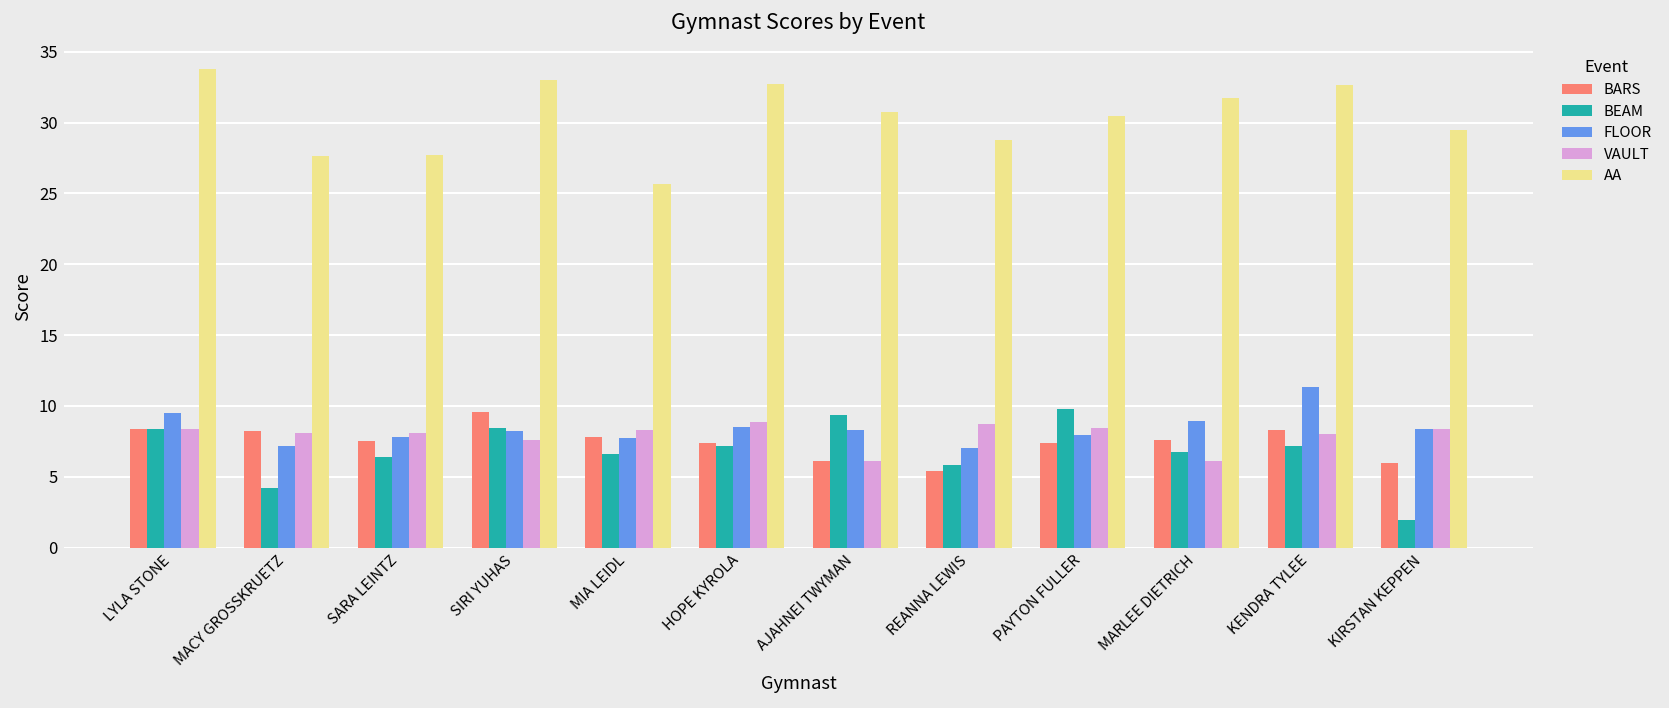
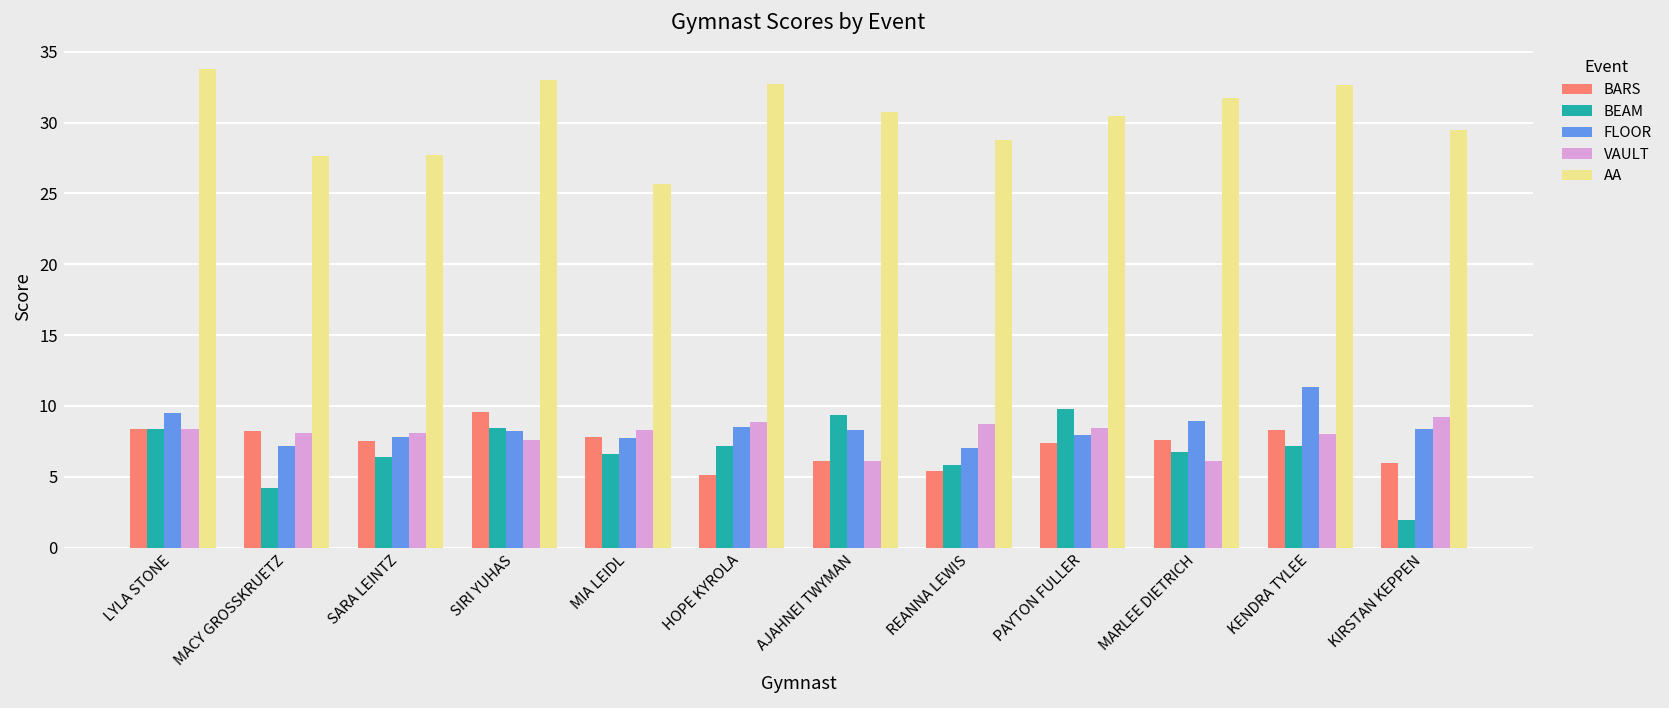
  {
    "BARS": {
      "LYLA STONE": 8.4,
      "MACY GROSSKRUETZ": 8.2,
      "SARA LEINTZ": 7.5,
      "SIRI YUHAS": 9.6,
      "MIA LEIDL": 7.8,
-     "HOPE KYROLA": 7.4,
+     "HOPE KYROLA": 5.1,
      "AJAHNEI TWYMAN": 6.1,
      "REANNA LEWIS": 5.4,
      "PAYTON FULLER": 7.4,
      "MARLEE DIETRICH": 7.6,
      "KENDRA TYLEE": 8.3,
      "KIRSTAN KEPPEN": 6.0
    },
    "BEAM": {
      "LYLA STONE": 8.4,
      "MACY GROSSKRUETZ": 4.2,
      "SARA LEINTZ": 6.4,
      "SIRI YUHAS": 8.5,
      "MIA LEIDL": 6.6,
      "HOPE KYROLA": 7.2,
      "AJAHNEI TWYMAN": 9.3,
      "REANNA LEWIS": 5.8,
      "PAYTON FULLER": 9.8,
      "MARLEE DIETRICH": 6.8,
      "KENDRA TYLEE": 7.2,
      "KIRSTAN KEPPEN": 2.0
    },
    "FLOOR": {
      "LYLA STONE": 9.5,
      "MACY GROSSKRUETZ": 7.2,
      "SARA LEINTZ": 7.8,
      "SIRI YUHAS": 8.2,
      "MIA LEIDL": 7.7,
      "HOPE KYROLA": 8.5,
      "AJAHNEI TWYMAN": 8.3,
      "REANNA LEWIS": 7.0,
      "PAYTON FULLER": 8.0,
      "MARLEE DIETRICH": 9.0,
      "KENDRA TYLEE": 11.4,
      "KIRSTAN KEPPEN": 8.4
    },
    "VAULT": {
      "LYLA STONE": 8.4,
      "MACY GROSSKRUETZ": 8.1,
      "SARA LEINTZ": 8.1,
      "SIRI YUHAS": 7.6,
      "MIA LEIDL": 8.3,
      "HOPE KYROLA": 8.9,
      "AJAHNEI TWYMAN": 6.1,
      "REANNA LEWIS": 8.7,
      "PAYTON FULLER": 8.5,
      "MARLEE DIETRICH": 6.1,
      "KENDRA TYLEE": 8.0,
-     "KIRSTAN KEPPEN": 8.4
+     "KIRSTAN KEPPEN": 9.2
    },
    "AA": {
      "LYLA STONE": 33.8,
      "MACY GROSSKRUETZ": 27.6,
      "SARA LEINTZ": 27.7,
      "SIRI YUHAS": 33.0,
      "MIA LEIDL": 25.7,
      "HOPE KYROLA": 32.7,
      "AJAHNEI TWYMAN": 30.8,
      "REANNA LEWIS": 28.8,
      "PAYTON FULLER": 30.5,
      "MARLEE DIETRICH": 31.8,
      "KENDRA TYLEE": 32.6,
      "KIRSTAN KEPPEN": 29.5
    }
  }
